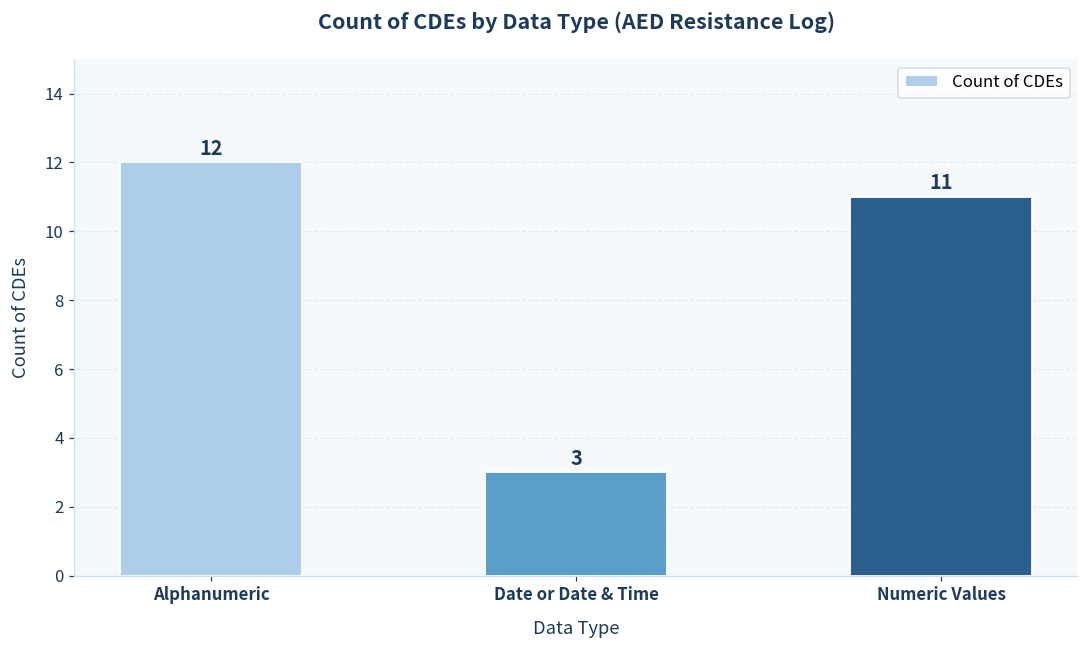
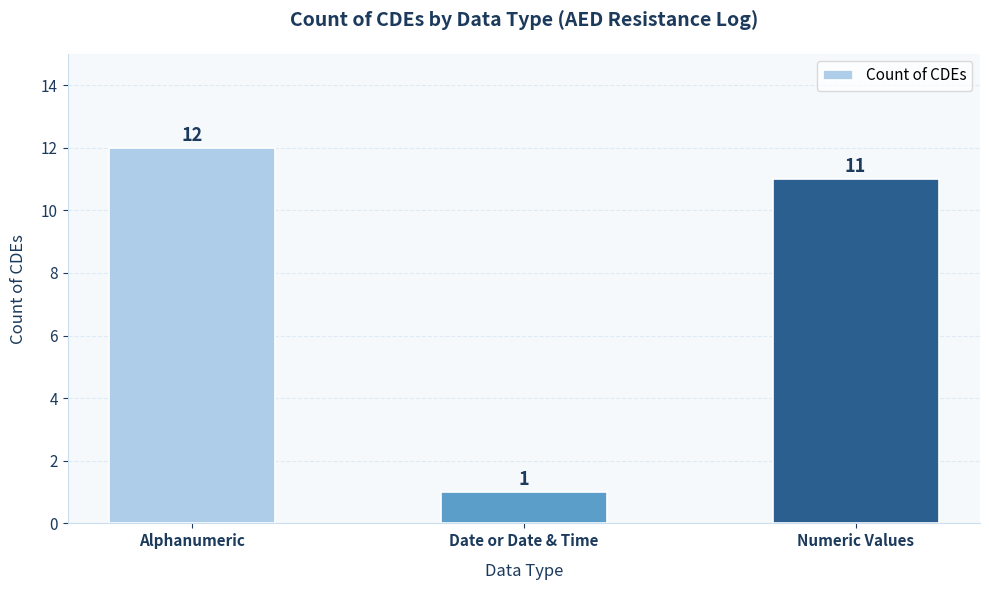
  {
    "Alphanumeric": 12,
-   "Date or Date & Time": 3,
+   "Date or Date & Time": 1,
    "Numeric Values": 11
  }
